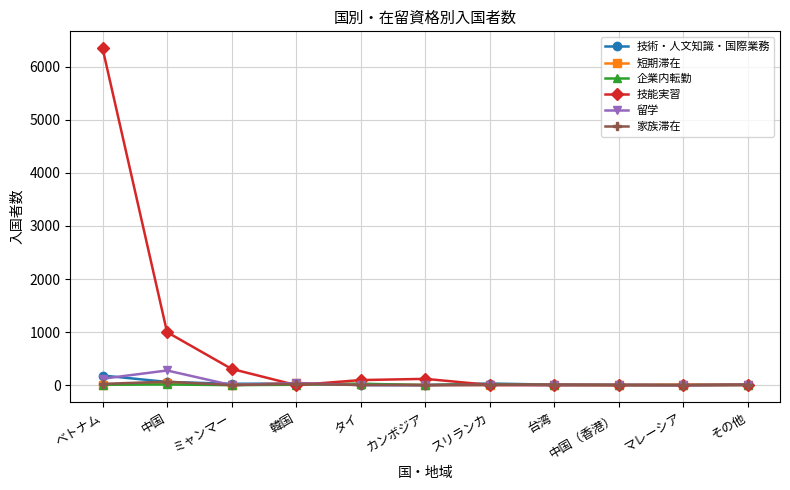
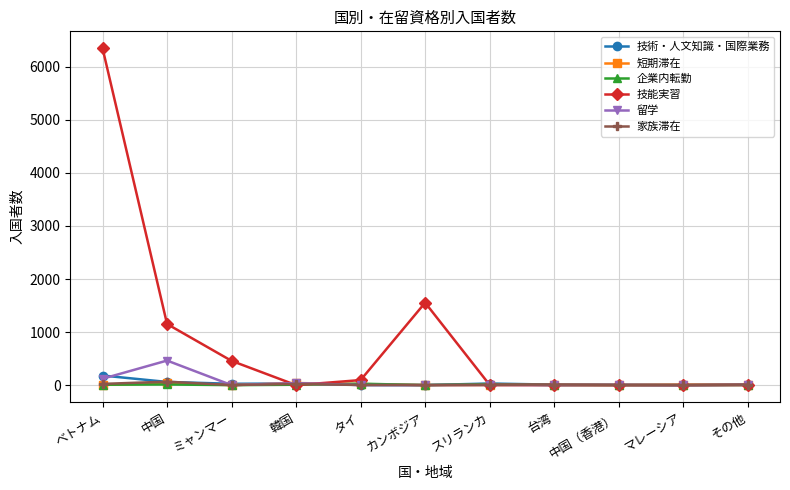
  {
    "技術・人文知識・国際業務": {
      "ベトナム": 200
    },
    "技能実習": {
      "ベトナム": 6400,
-     "中国": 1000,
-     "ミャンマー": 300,
+     "中国": 1200,
+     "ミャンマー": 500,
      "タイ": 100,
-     "カンボジア": 100
+     "カンボジア": 1600
    },
    "留学": {
      "ベトナム": 100,
-     "中国": 300
+     "中国": 500
    }
  }
